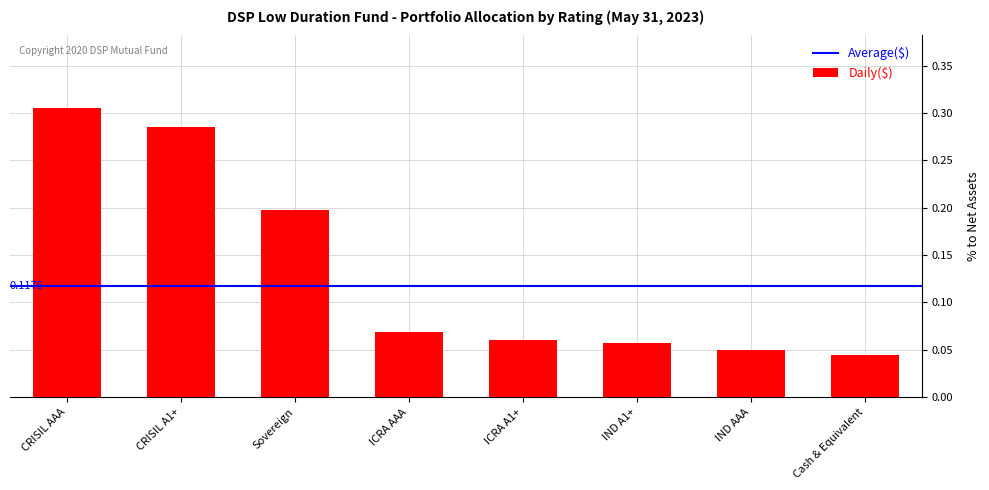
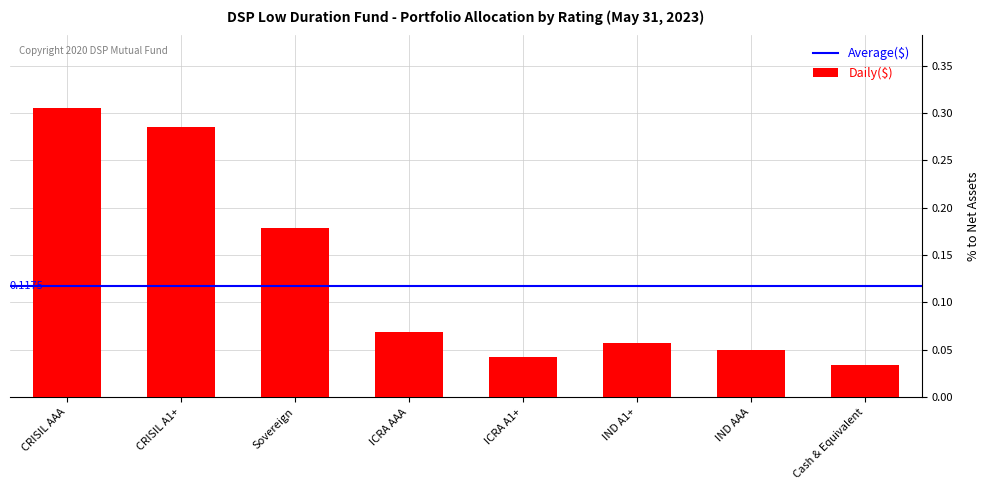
  {
    "CRISIL AAA": 0.31,
    "CRISIL A1+": 0.29,
-   "Sovereign": 0.20,
+   "Sovereign": 0.18,
    "ICRA AAA": 0.07,
-   "ICRA A1+": 0.06,
+   "ICRA A1+": 0.04,
    "IND A1+": 0.06,
    "IND AAA": 0.05,
-   "Cash & Equivalent": 0.04
+   "Cash & Equivalent": 0.03
  }
